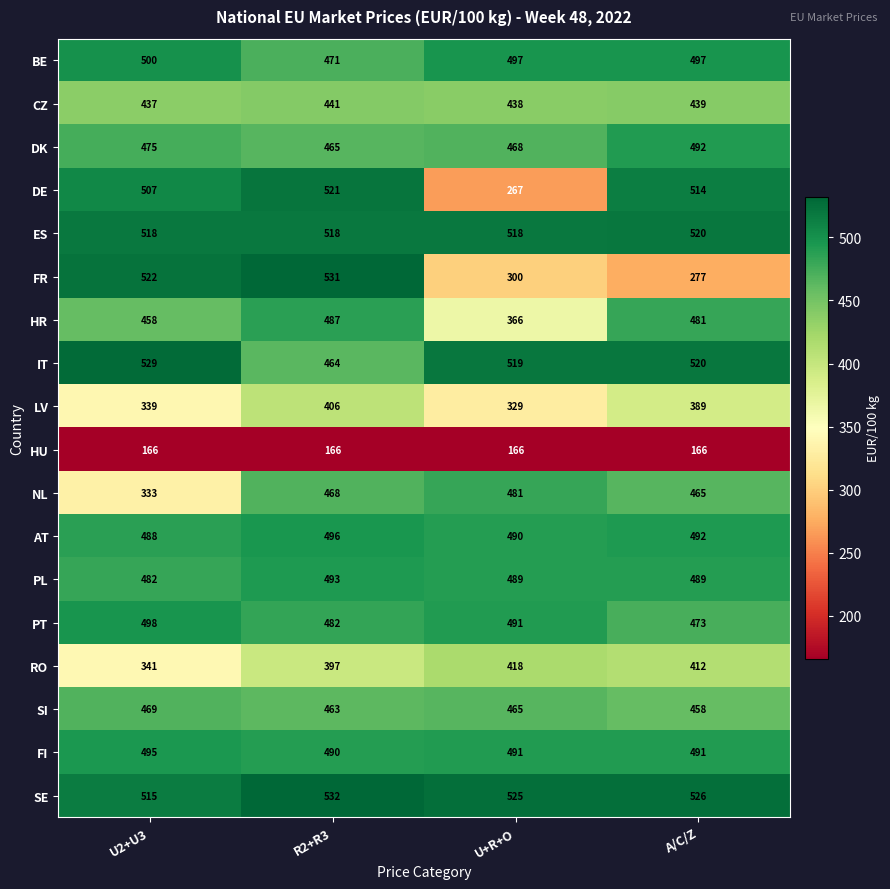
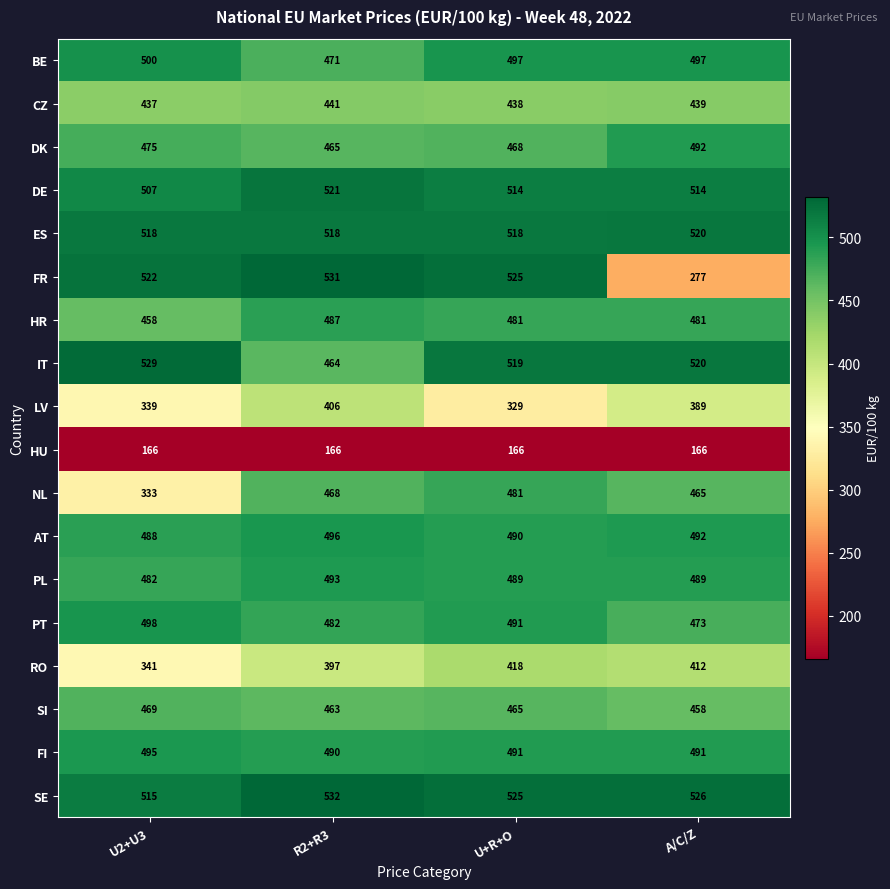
  {
    "BE": {
      "U2+U3": 500,
      "R2+R3": 471,
      "U+R+O": 497,
      "A/C/Z": 497
    },
    "CZ": {
      "U2+U3": 437,
      "R2+R3": 441,
      "U+R+O": 438,
      "A/C/Z": 439
    },
    "DK": {
      "U2+U3": 475,
      "R2+R3": 465,
      "U+R+O": 468,
      "A/C/Z": 492
    },
    "DE": {
      "U2+U3": 507,
      "R2+R3": 521,
-     "U+R+O": 267,
+     "U+R+O": 514,
      "A/C/Z": 514
    },
    "ES": {
      "U2+U3": 518,
      "R2+R3": 518,
      "U+R+O": 518,
      "A/C/Z": 520
    },
    "FR": {
      "U2+U3": 522,
      "R2+R3": 531,
-     "U+R+O": 300,
+     "U+R+O": 525,
      "A/C/Z": 277
    },
    "HR": {
      "U2+U3": 458,
      "R2+R3": 487,
-     "U+R+O": 366,
+     "U+R+O": 481,
      "A/C/Z": 481
    },
    "IT": {
      "U2+U3": 529,
      "R2+R3": 464,
      "U+R+O": 519,
      "A/C/Z": 520
    },
    "LV": {
      "U2+U3": 339,
      "R2+R3": 406,
      "U+R+O": 329,
      "A/C/Z": 389
    },
    "HU": {
      "U2+U3": 166,
      "R2+R3": 166,
      "U+R+O": 166,
      "A/C/Z": 166
    },
    "NL": {
      "U2+U3": 333,
      "R2+R3": 468,
      "U+R+O": 481,
      "A/C/Z": 465
    },
    "AT": {
      "U2+U3": 488,
      "R2+R3": 496,
      "U+R+O": 490,
      "A/C/Z": 492
    },
    "PL": {
      "U2+U3": 482,
      "R2+R3": 493,
      "U+R+O": 489,
      "A/C/Z": 489
    },
    "PT": {
      "U2+U3": 498,
      "R2+R3": 482,
      "U+R+O": 491,
      "A/C/Z": 473
    },
    "RO": {
      "U2+U3": 341,
      "R2+R3": 397,
      "U+R+O": 418,
      "A/C/Z": 412
    },
    "SI": {
      "U2+U3": 469,
      "R2+R3": 463,
      "U+R+O": 465,
      "A/C/Z": 458
    },
    "FI": {
      "U2+U3": 495,
      "R2+R3": 490,
      "U+R+O": 491,
      "A/C/Z": 491
    },
    "SE": {
      "U2+U3": 515,
      "R2+R3": 532,
      "U+R+O": 525,
      "A/C/Z": 526
    }
  }
